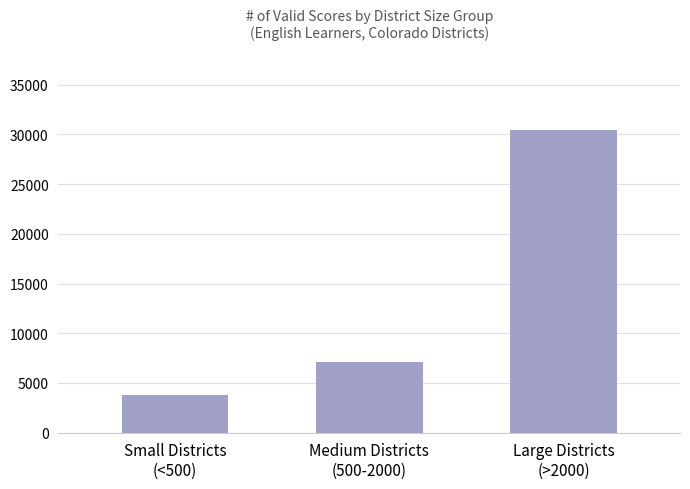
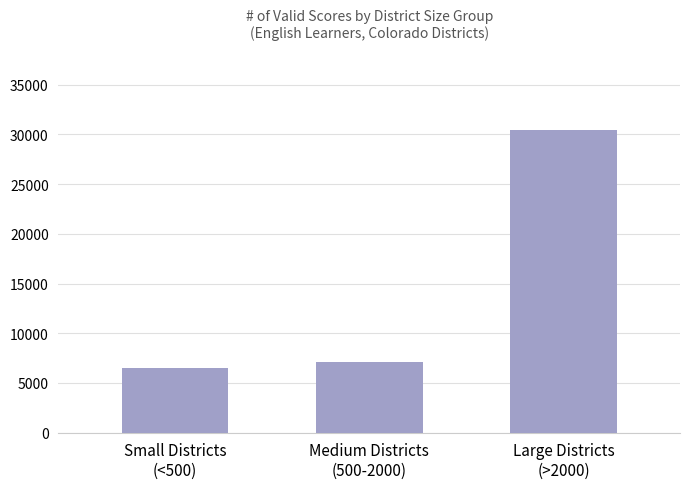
  {
-   "Small Districts (<500)": 4000,
+   "Small Districts (<500)": 6000,
    "Medium Districts (500-2000)": 7000,
    "Large Districts (>2000)": 30000
  }
